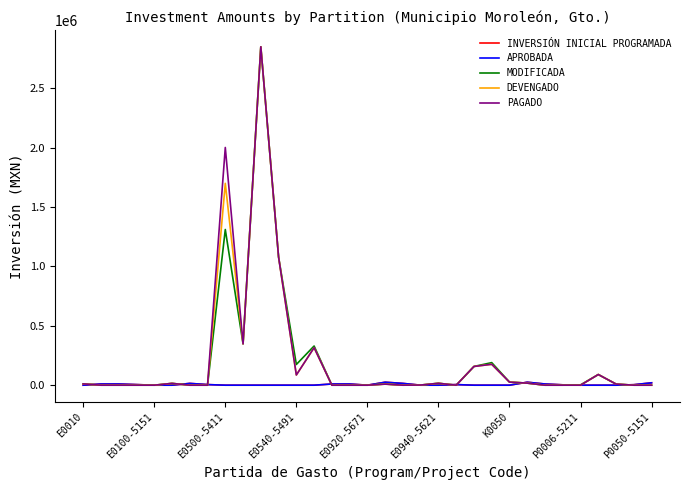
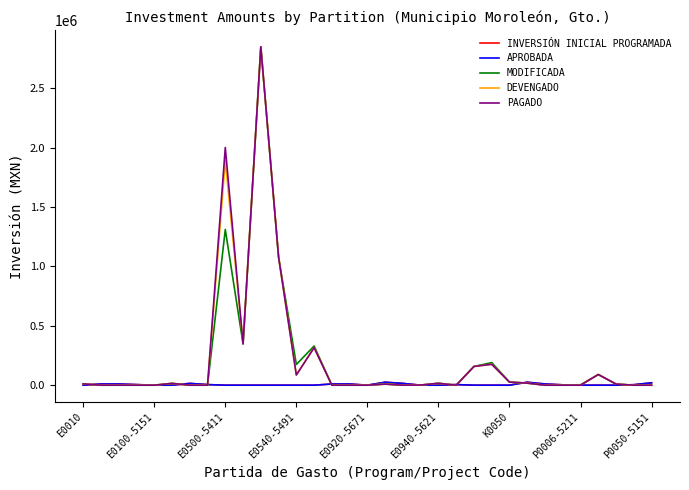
  {
    "APROBADA": {
      "E0500-5411": 0,
      "E0540-5491": 0,
      "K0050": 0
    },
    "MODIFICADA": {
      "E0500-5411": 1310000,
      "E0540-5491": 170000
    },
    "DEVENGADO": {
-     "E0500-5411": 1700000
+     "E0500-5411": 1890000
    },
    "PAGADO": {
      "E0500-5411": 2000000
    }
  }
